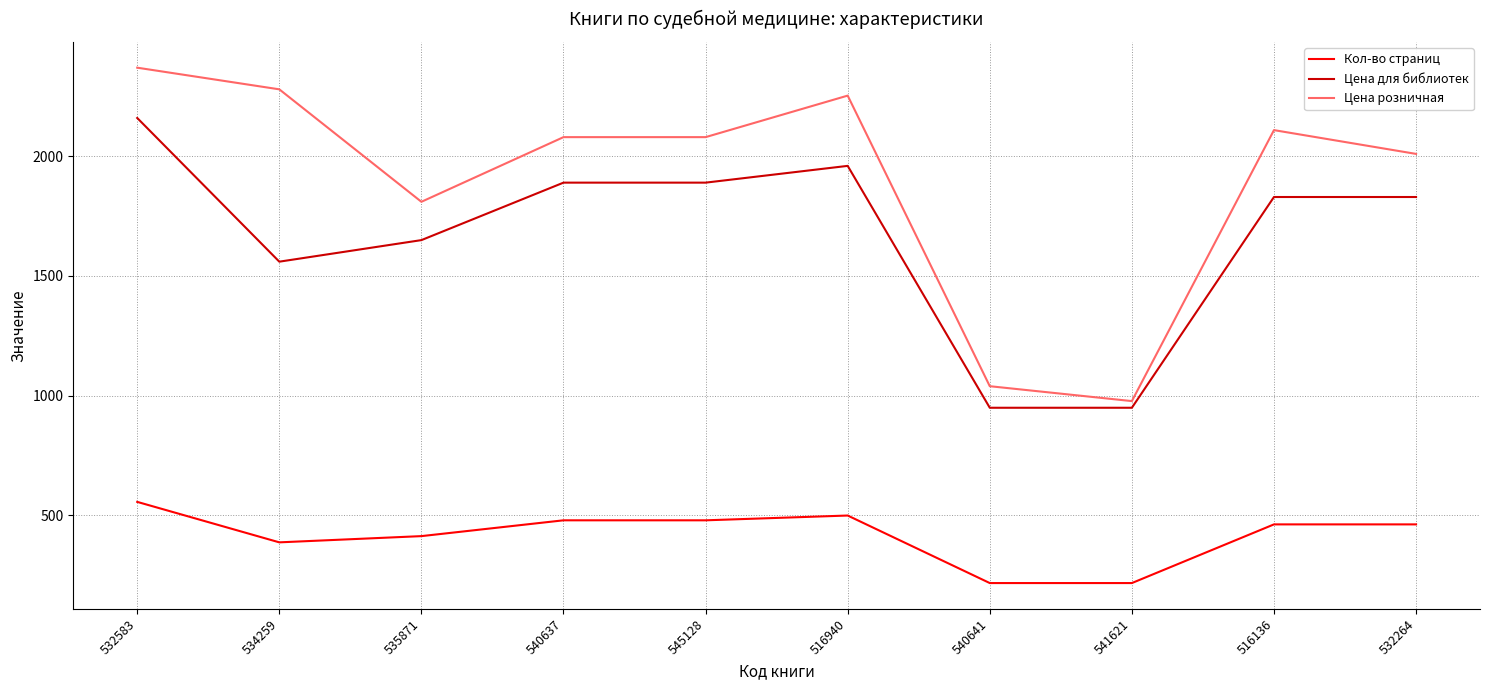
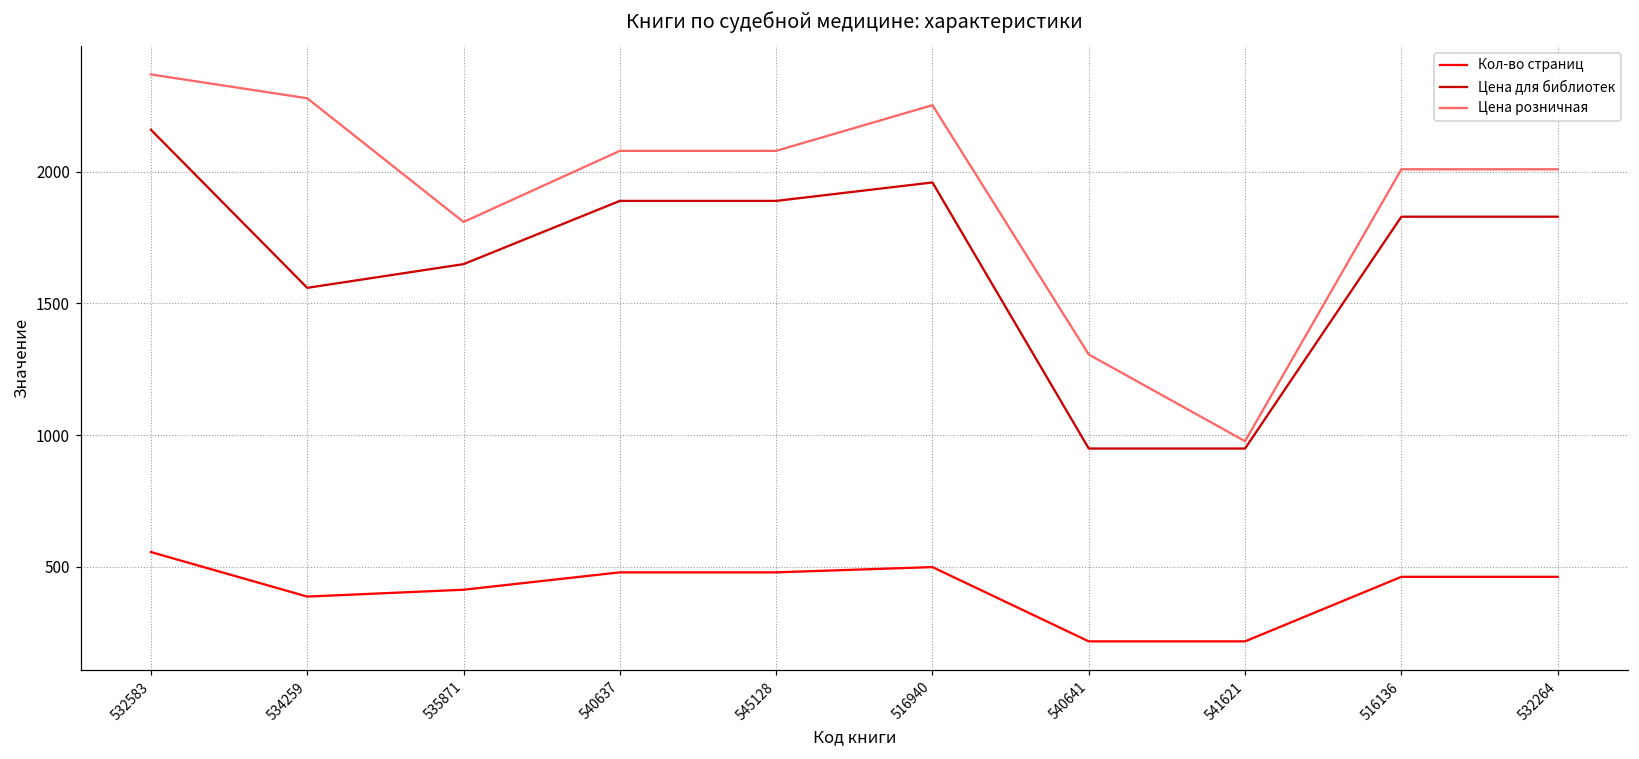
  {
    "Цена розничная": {
      "532583": 2370,
      "534259": 2280,
      "535871": 1810,
      "540637": 2080,
      "545128": 2080,
      "516940": 2250,
-     "540641": 1040,
+     "540641": 1310,
      "541621": 980,
-     "516136": 2110,
+     "516136": 2010,
      "532264": 2010
    }
  }
